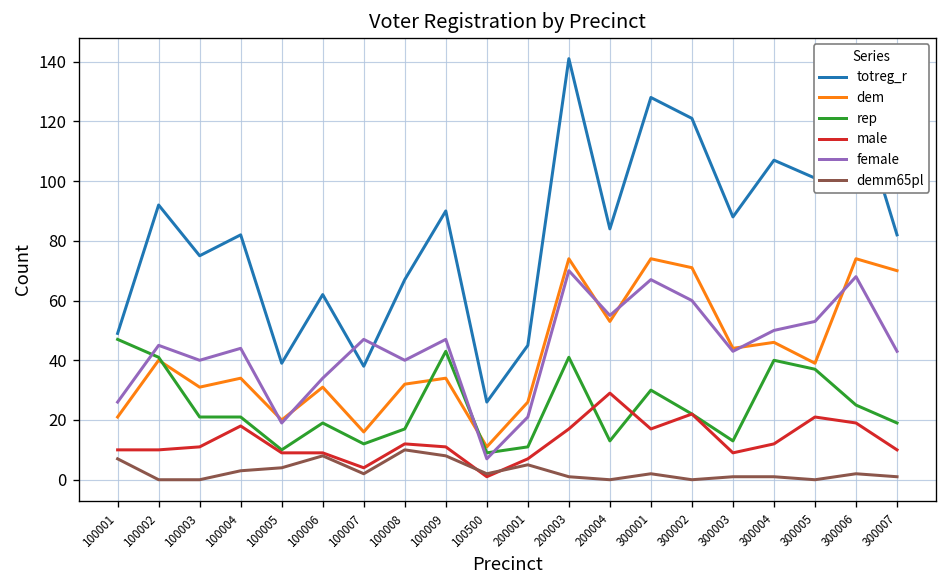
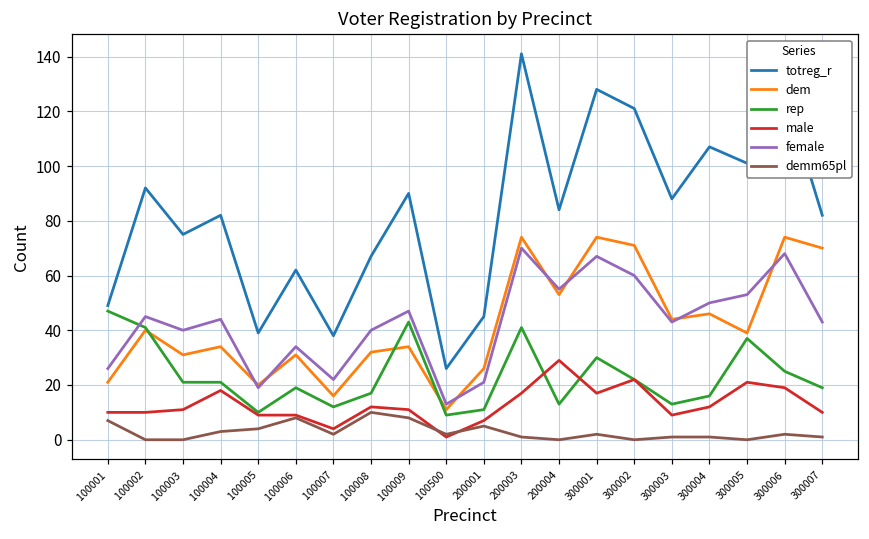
  {
    "totreg_r": {
      "100001": 49,
      "100002": 92,
      "100003": 75,
      "100004": 82,
      "100005": 39,
      "100006": 62,
      "100007": 38,
      "100008": 67,
      "100009": 90,
      "100500": 26,
      "200001": 45,
      "200003": 141,
      "200004": 84,
      "300001": 128,
      "300002": 121,
      "300003": 88,
      "300004": 107,
      "300007": 82
    },
    "dem": {
      "100001": 21,
      "100003": 31,
      "100004": 34,
      "100006": 31,
      "100007": 16,
      "100008": 32,
      "100009": 34,
      "100500": 11,
      "200001": 26,
      "200003": 74,
      "200004": 53,
      "300001": 74,
      "300002": 71,
      "300004": 46,
      "300005": 39,
      "300006": 74,
      "300007": 70
    },
    "rep": {
      "100001": 47,
      "100003": 21,
      "100004": 21,
      "100006": 19,
      "100007": 12,
      "100008": 17,
      "100009": 43,
      "100500": 9,
      "200001": 11,
      "200003": 41,
      "200004": 13,
      "300001": 30,
      "300003": 13,
-     "300004": 40,
+     "300004": 16,
      "300005": 37,
      "300006": 25,
      "300007": 19
    },
    "male": {
      "100001": 10,
      "100002": 10,
      "100003": 11,
      "100004": 18,
      "100007": 4,
      "100008": 12,
      "100009": 11,
      "200001": 7,
      "200003": 17,
      "200004": 29,
      "300001": 17,
      "300003": 9,
      "300004": 12,
      "300005": 21,
      "300006": 19,
      "300007": 10
    },
    "female": {
      "100001": 26,
      "100002": 45,
      "100003": 40,
      "100004": 44,
      "100006": 34,
-     "100007": 47,
+     "100007": 22,
      "100008": 40,
      "100009": 47,
-     "100500": 7,
+     "100500": 13,
      "200001": 21,
      "200003": 70,
      "200004": 55,
      "300001": 67,
      "300002": 60,
      "300004": 50,
      "300005": 53,
      "300006": 68,
      "300007": 43
    },
    "demm65pl": {
      "100001": 7,
      "100002": 0,
      "100003": 0,
      "100004": 3,
      "100005": 4,
      "100007": 2,
      "100008": 10,
      "100009": 8,
      "200001": 5,
      "200003": 1,
      "200004": 0,
      "300001": 2,
      "300002": 0,
      "300003": 1,
      "300004": 1,
      "300005": 0,
      "300006": 2,
      "300007": 1
    }
  }
